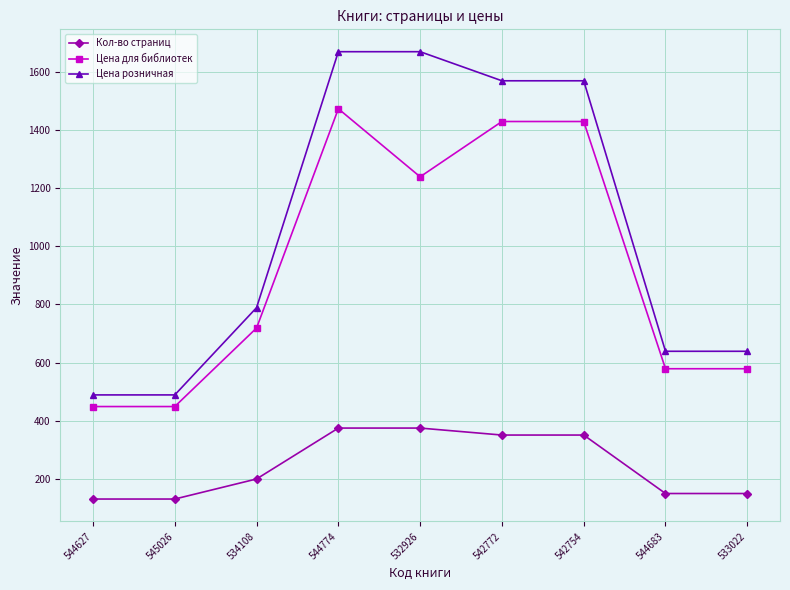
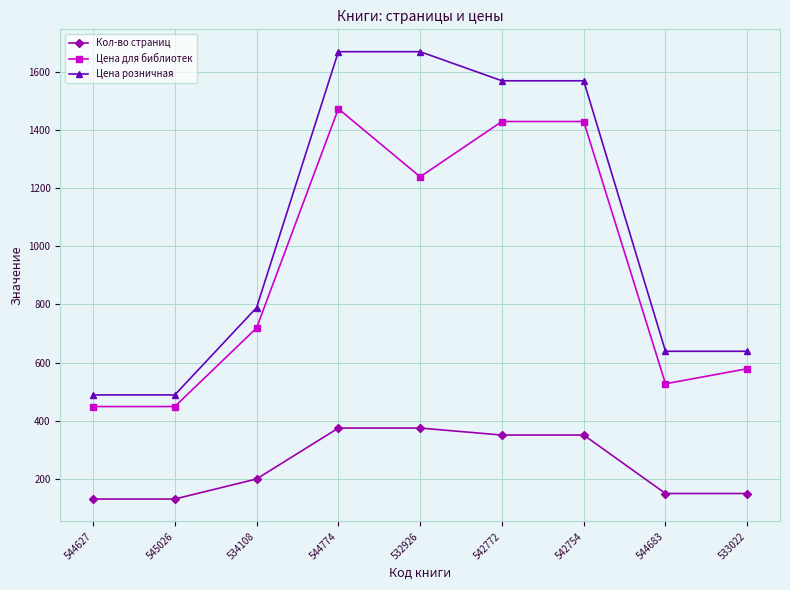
  {
    "Цена для библиотек": {
      "544627": 450,
      "545026": 450,
      "534108": 720,
      "544774": 1470,
      "532926": 1240,
      "542772": 1430,
      "542754": 1430,
-     "544683": 580,
+     "544683": 530,
      "533022": 580
    }
  }
